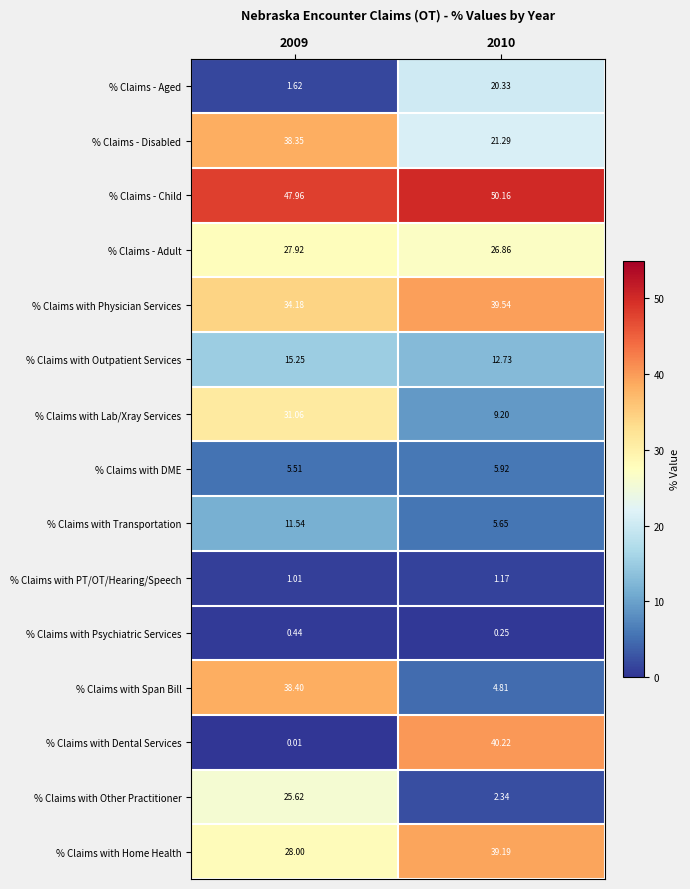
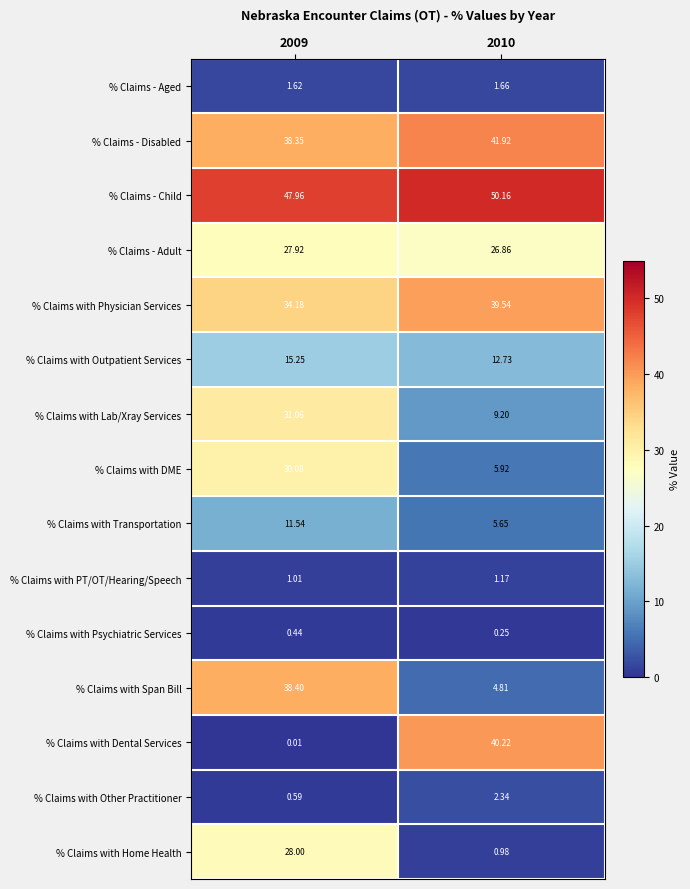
  {
    "% Claims - Aged": {
      "2009": 1.62,
-     "2010": 20.33
+     "2010": 1.66
    },
    "% Claims - Disabled": {
      "2009": 38.35,
-     "2010": 21.29
+     "2010": 41.92
    },
    "% Claims - Child": {
      "2009": 47.96,
      "2010": 50.16
    },
    "% Claims - Adult": {
      "2009": 27.92,
      "2010": 26.86
    },
    "% Claims with Physician Services": {
      "2009": 34.18,
      "2010": 39.54
    },
    "% Claims with Outpatient Services": {
      "2009": 15.25,
      "2010": 12.73
    },
    "% Claims with Lab/Xray Services": {
      "2009": 31.06,
      "2010": 9.20
    },
    "% Claims with DME": {
-     "2009": 5.51,
+     "2009": 30.08,
      "2010": 5.92
    },
    "% Claims with Transportation": {
      "2009": 11.54,
      "2010": 5.65
    },
    "% Claims with PT/OT/Hearing/Speech": {
      "2009": 1.01,
      "2010": 1.17
    },
    "% Claims with Psychiatric Services": {
      "2009": 0.44,
      "2010": 0.25
    },
    "% Claims with Span Bill": {
      "2009": 38.40,
      "2010": 4.81
    },
    "% Claims with Dental Services": {
      "2009": 0.01,
      "2010": 40.22
    },
    "% Claims with Other Practitioner": {
-     "2009": 25.62,
+     "2009": 0.59,
      "2010": 2.34
    },
    "% Claims with Home Health": {
      "2009": 28.00,
-     "2010": 39.19
+     "2010": 0.98
    }
  }
